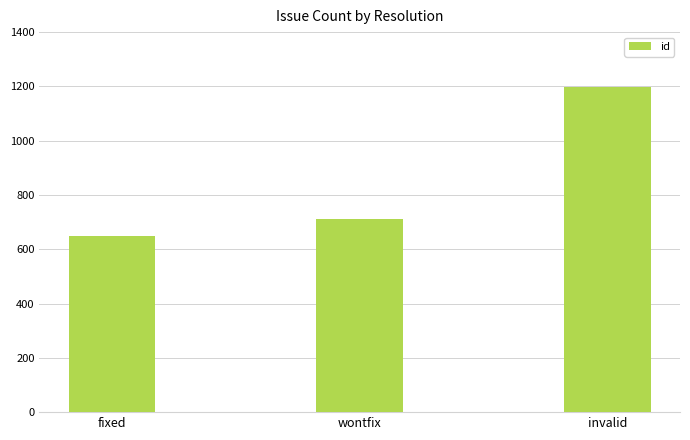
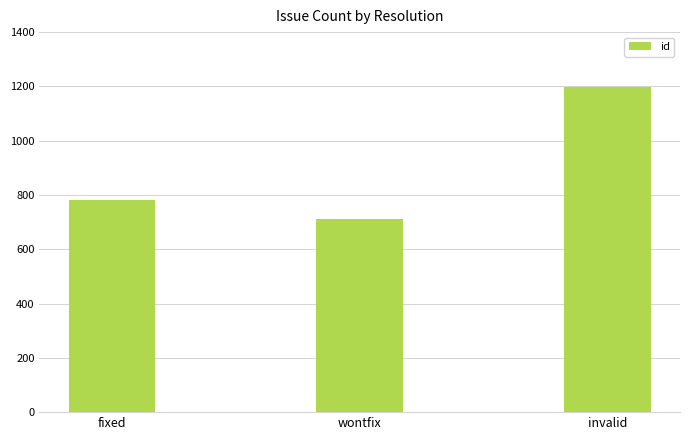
  {
-   "fixed": 650,
+   "fixed": 780,
    "wontfix": 710,
    "invalid": 1200
  }
